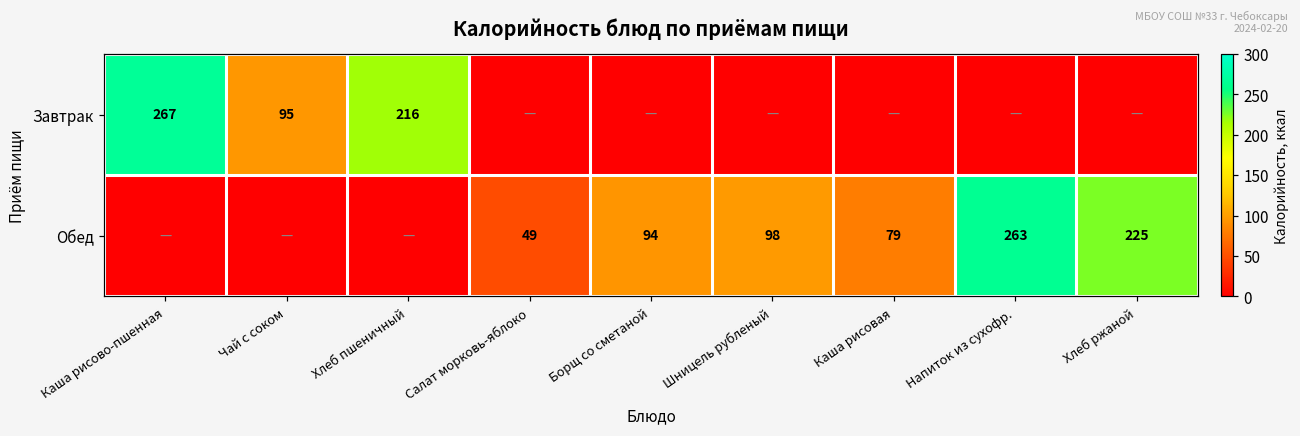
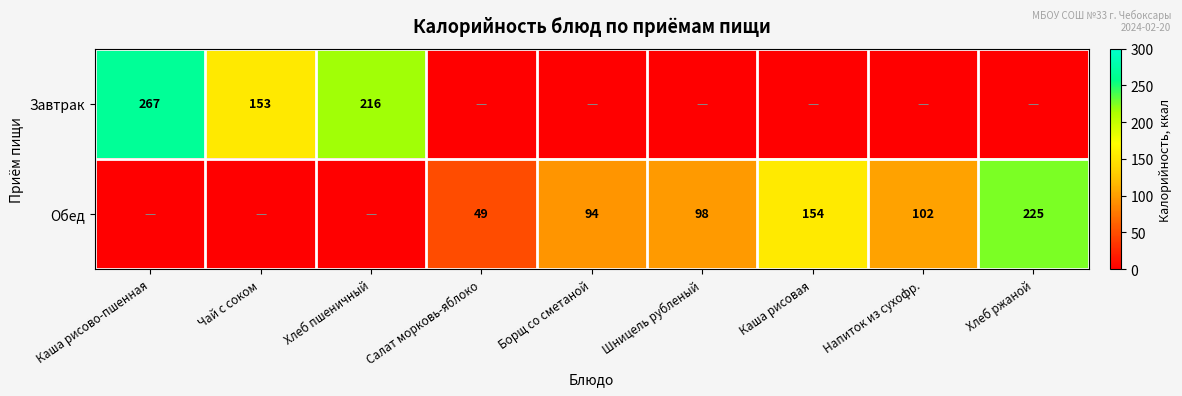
  {
    "Завтрак": {
      "Каша рисово-пшенная": 267,
-     "Чай с соком": 95,
+     "Чай с соком": 153,
      "Хлеб пшеничный": 216
    },
    "Обед": {
      "Салат морковь-яблоко": 49,
      "Борщ со сметаной": 94,
      "Шницель рубленый": 98,
-     "Каша рисовая": 79,
-     "Напиток из сухофр.": 263,
+     "Каша рисовая": 154,
+     "Напиток из сухофр.": 102,
      "Хлеб ржаной": 225
    }
  }
